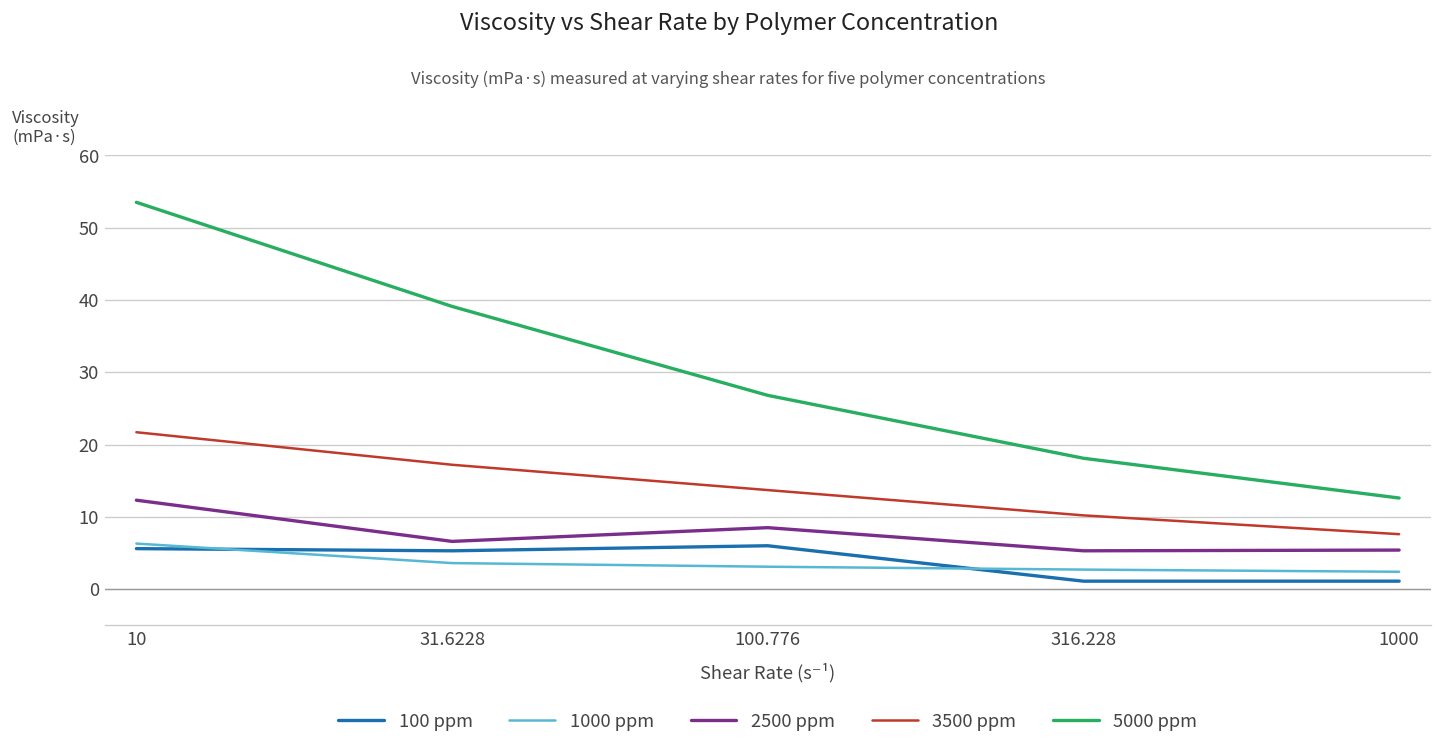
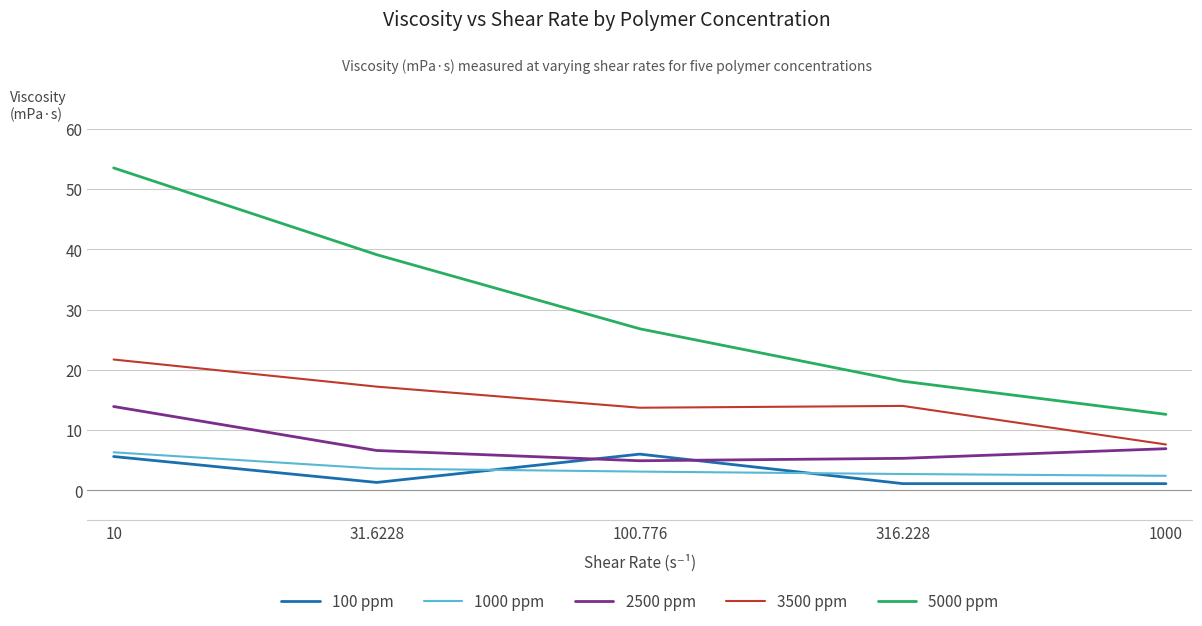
  {
    "100 ppm": {
      "10": 6,
-     "31.6228": 5,
+     "31.6228": 1,
      "100.776": 6,
      "316.228": 1,
      "1000": 1
    },
    "1000 ppm": {
      "10": 6,
      "31.6228": 4,
      "100.776": 3,
      "316.228": 3,
      "1000": 2
    },
    "2500 ppm": {
-     "10": 12,
+     "10": 14,
      "31.6228": 7,
-     "100.776": 9,
+     "100.776": 5,
      "316.228": 5,
-     "1000": 5
+     "1000": 7
    },
    "3500 ppm": {
      "10": 22,
      "31.6228": 17,
      "100.776": 14,
-     "316.228": 10,
+     "316.228": 14,
      "1000": 8
    },
    "5000 ppm": {
      "10": 54,
      "31.6228": 39,
      "100.776": 27,
      "316.228": 18,
      "1000": 13
    }
  }
